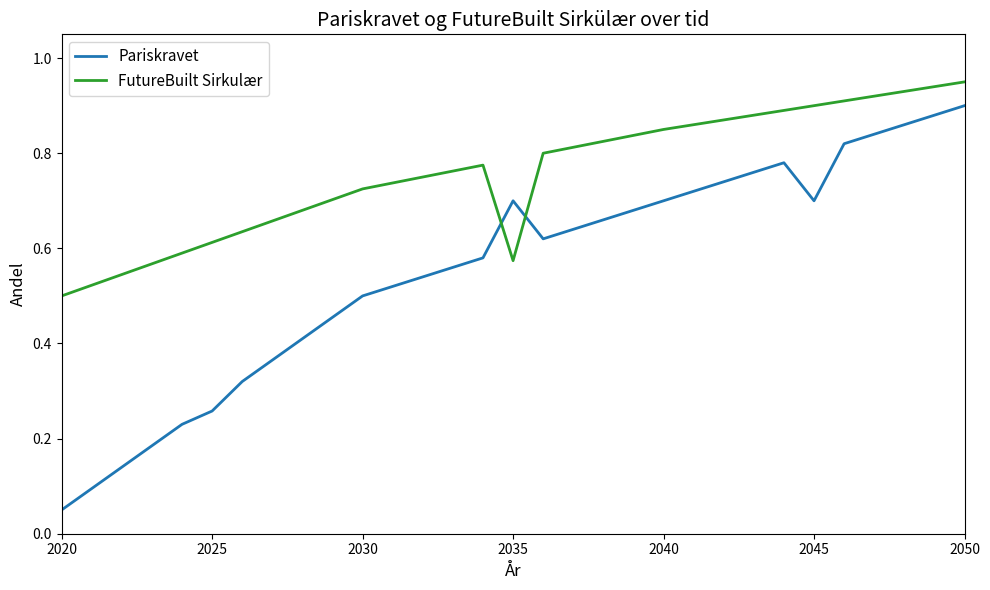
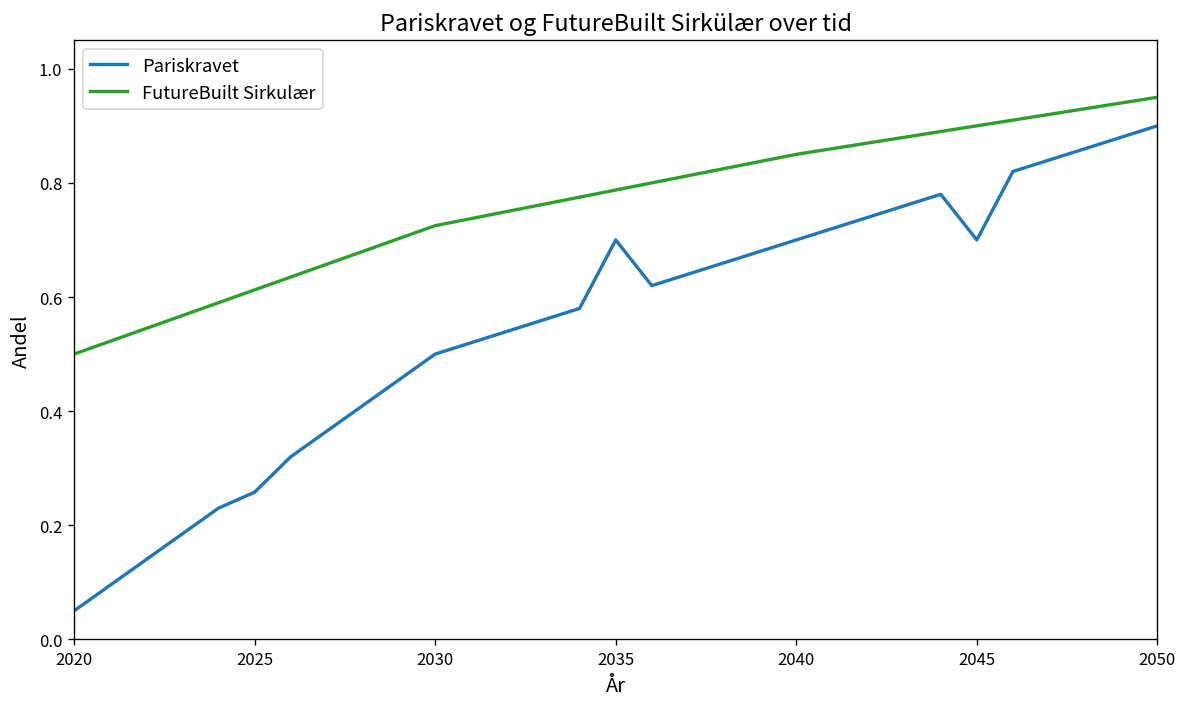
  {
    "Pariskravet": {
      "2020": 0.05,
      "2025": 0.26,
      "2030": 0.50,
      "2035": 0.70,
      "2040": 0.70,
      "2045": 0.70,
      "2050": 0.90
    },
    "FutureBuilt Sirkulær": {
      "2020": 0.50,
      "2025": 0.61,
      "2030": 0.73,
-     "2035": 0.57,
+     "2035": 0.79,
      "2040": 0.85,
      "2045": 0.90,
      "2050": 0.95
    }
  }
